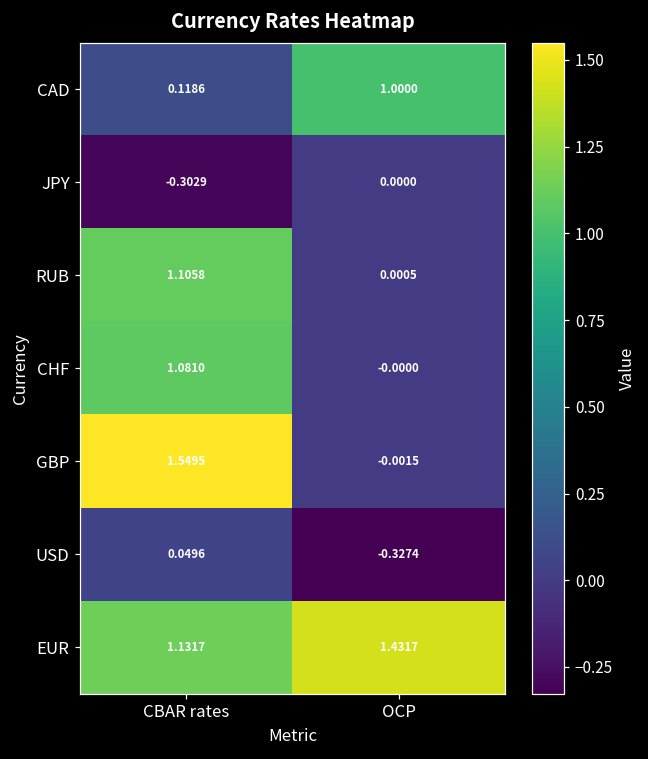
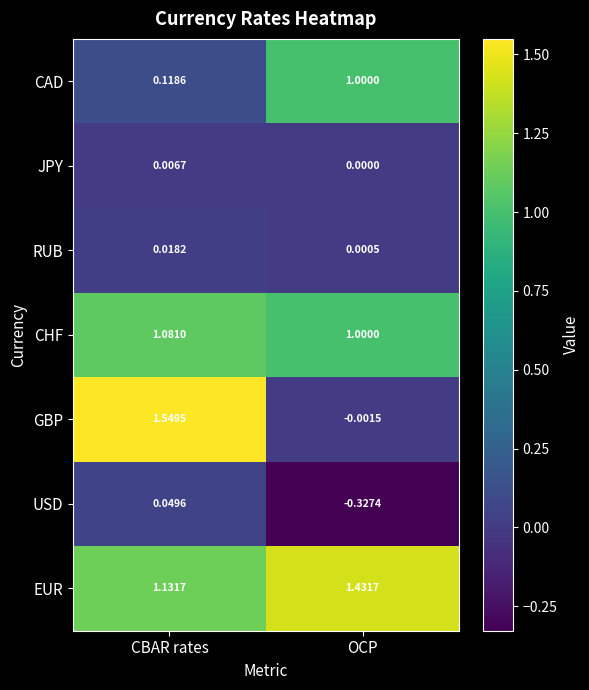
  {
    "CAD": {
      "CBAR rates": 0.1186,
      "OCP": 1.0000
    },
    "JPY": {
-     "CBAR rates": -0.3029,
+     "CBAR rates": 0.0067,
      "OCP": 0.0000
    },
    "RUB": {
-     "CBAR rates": 1.1058,
+     "CBAR rates": 0.0182,
      "OCP": 0.0005
    },
    "CHF": {
      "CBAR rates": 1.0810,
-     "OCP": -0.0000
+     "OCP": 1.0000
    },
    "GBP": {
      "CBAR rates": 1.5495,
      "OCP": -0.0015
    },
    "USD": {
      "CBAR rates": 0.0496,
      "OCP": -0.3274
    },
    "EUR": {
      "CBAR rates": 1.1317,
      "OCP": 1.4317
    }
  }
